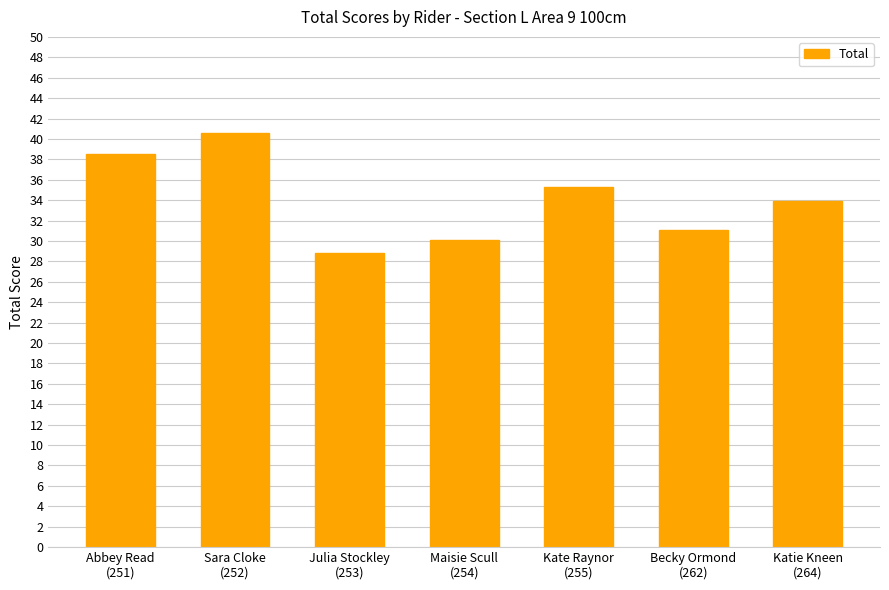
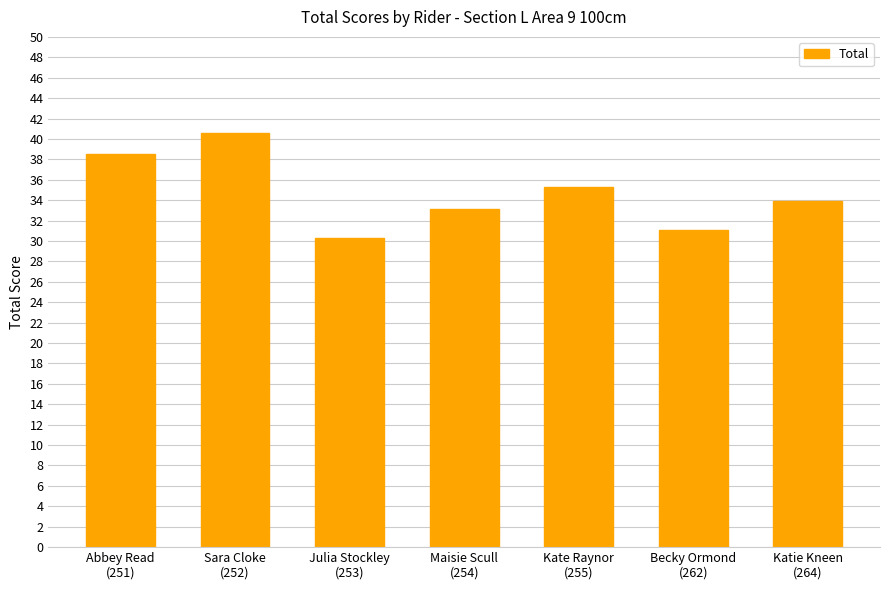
  {
    "Abbey Read (251)": 38.5,
    "Sara Cloke (252)": 40.6,
-   "Julia Stockley (253)": 28.8,
-   "Maisie Scull (254)": 30.1,
+   "Julia Stockley (253)": 30.3,
+   "Maisie Scull (254)": 33.1,
    "Kate Raynor (255)": 35.3,
    "Becky Ormond (262)": 31.1,
    "Katie Kneen (264)": 33.9
  }
